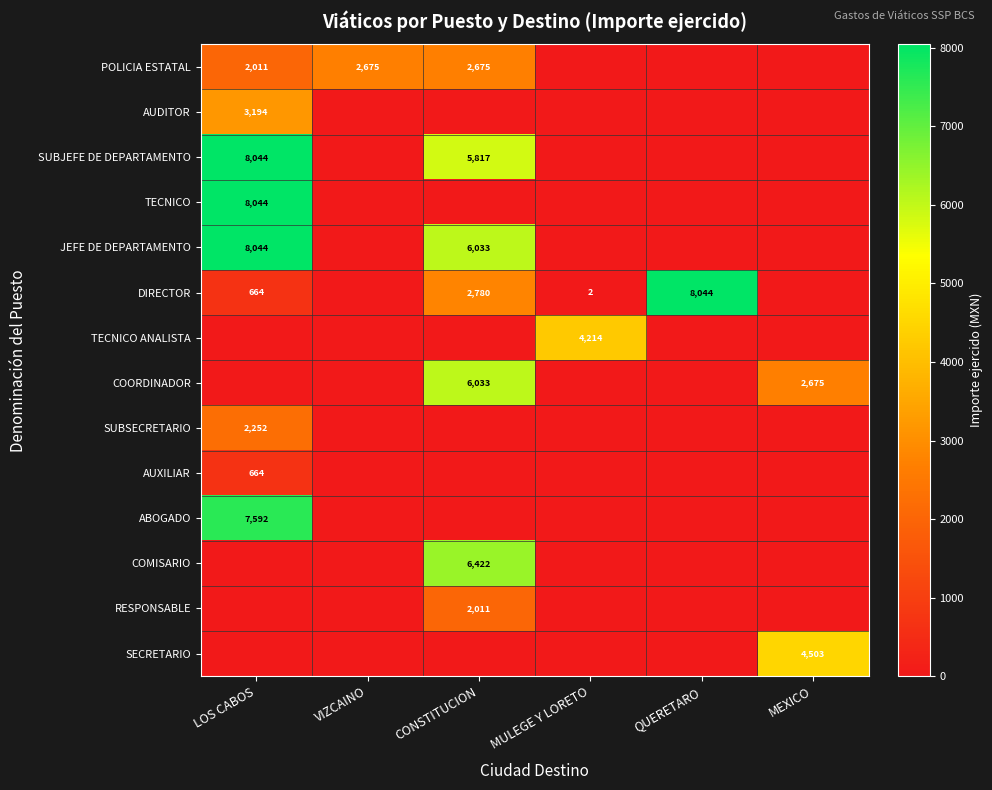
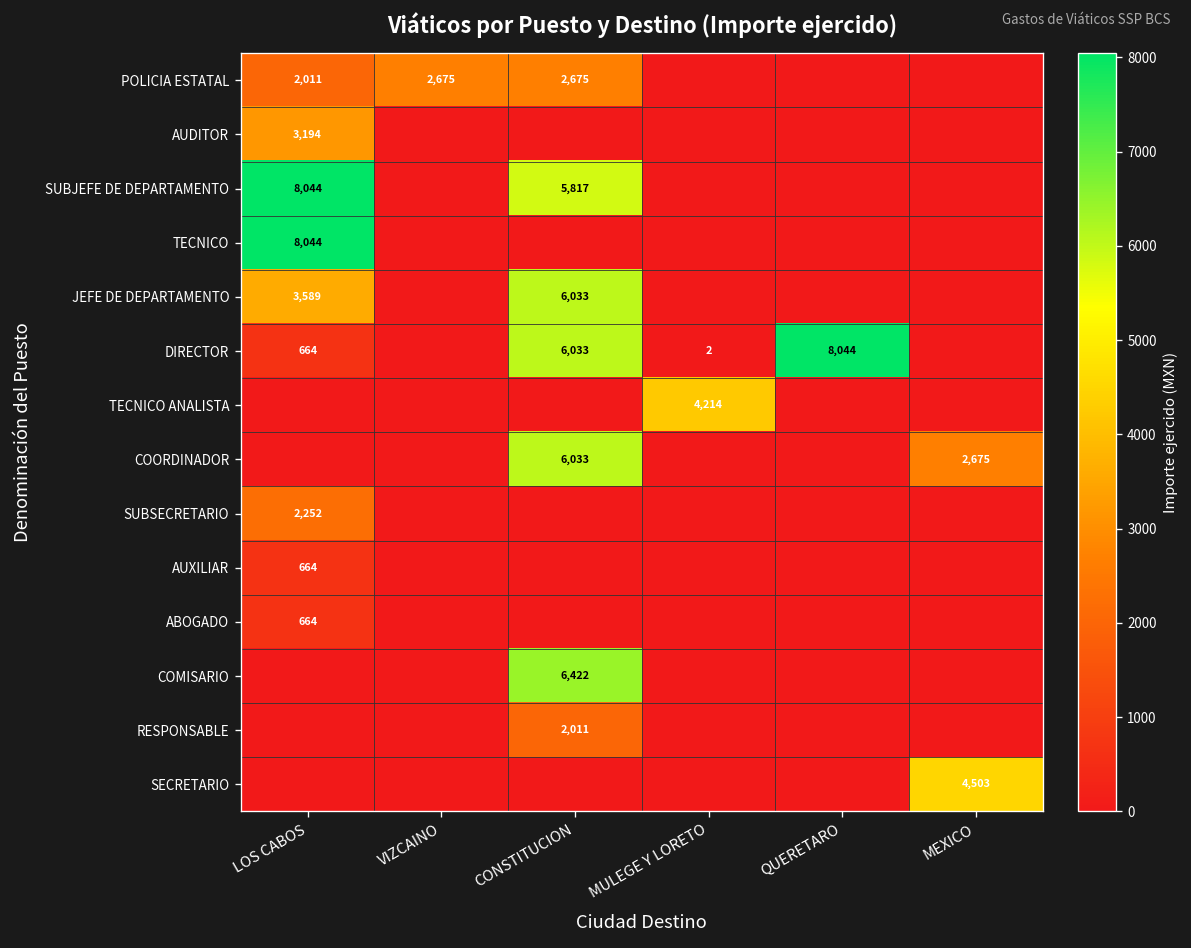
  {
    "POLICIA ESTATAL": {
      "LOS CABOS": "2,011",
      "VIZCAINO": "2,675",
      "CONSTITUCION": "2,675"
    },
    "AUDITOR": {
      "LOS CABOS": "3,194"
    },
    "SUBJEFE DE DEPARTAMENTO": {
      "LOS CABOS": "8,044",
      "CONSTITUCION": "5,817"
    },
    "TECNICO": {
      "LOS CABOS": "8,044"
    },
    "JEFE DE DEPARTAMENTO": {
-     "LOS CABOS": "8,044",
+     "LOS CABOS": "3,589",
      "CONSTITUCION": "6,033"
    },
    "DIRECTOR": {
      "LOS CABOS": "664",
-     "CONSTITUCION": "2,780",
+     "CONSTITUCION": "6,033",
      "MULEGE Y LORETO": "2",
      "QUERETARO": "8,044"
    },
    "TECNICO ANALISTA": {
      "MULEGE Y LORETO": "4,214"
    },
    "COORDINADOR": {
      "CONSTITUCION": "6,033",
      "MEXICO": "2,675"
    },
    "SUBSECRETARIO": {
      "LOS CABOS": "2,252"
    },
    "AUXILIAR": {
      "LOS CABOS": "664"
    },
    "ABOGADO": {
-     "LOS CABOS": "7,592"
+     "LOS CABOS": "664"
    },
    "COMISARIO": {
      "CONSTITUCION": "6,422"
    },
    "RESPONSABLE": {
      "CONSTITUCION": "2,011"
    },
    "SECRETARIO": {
      "MEXICO": "4,503"
    }
  }
